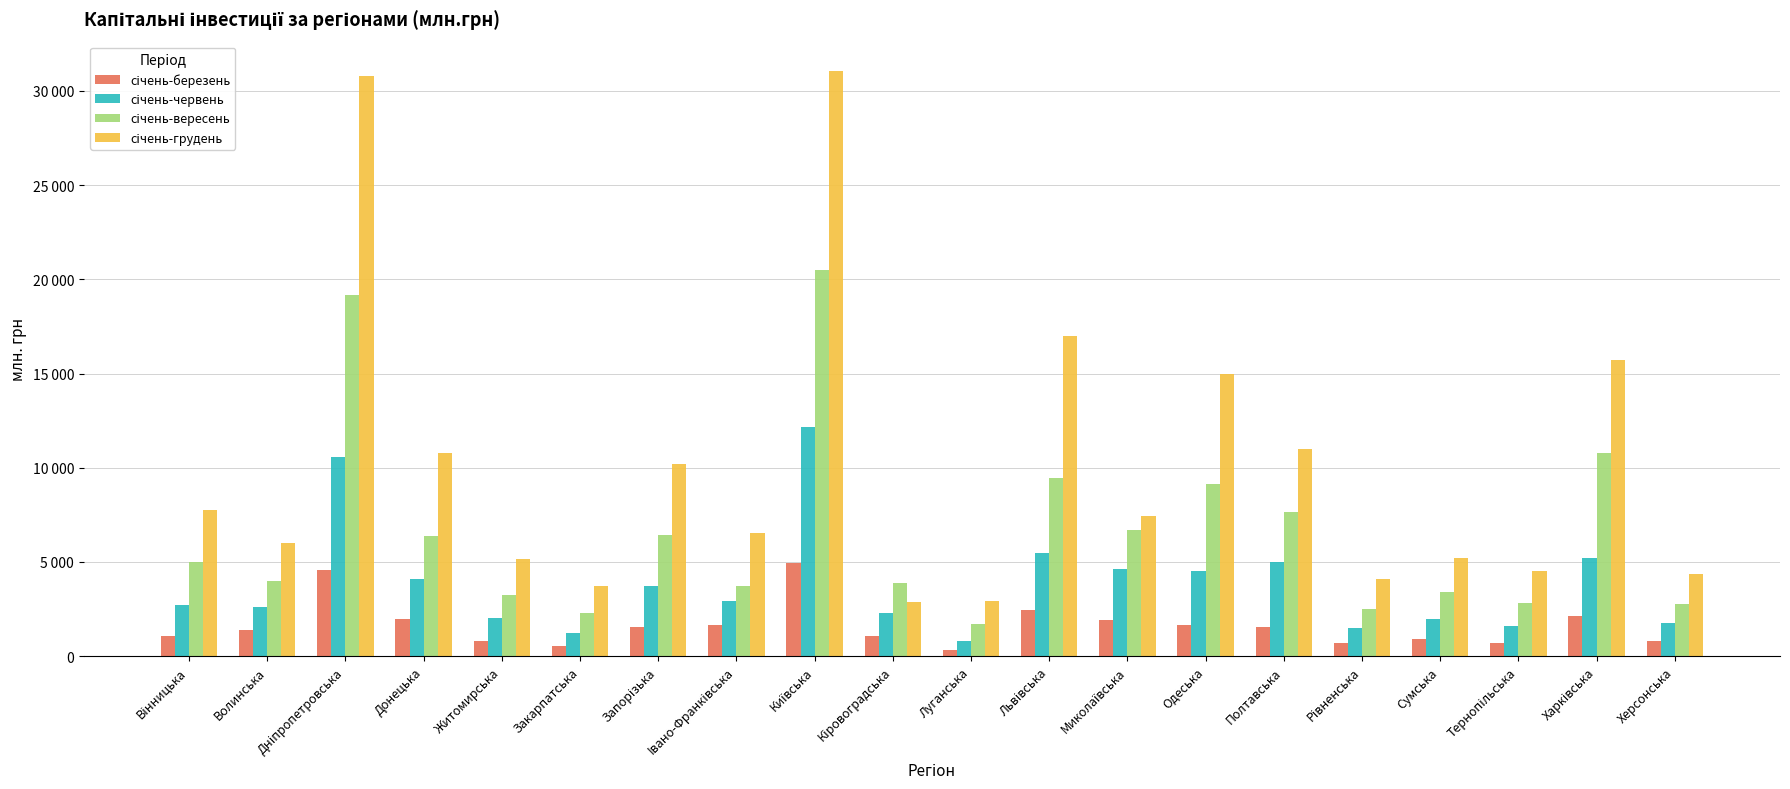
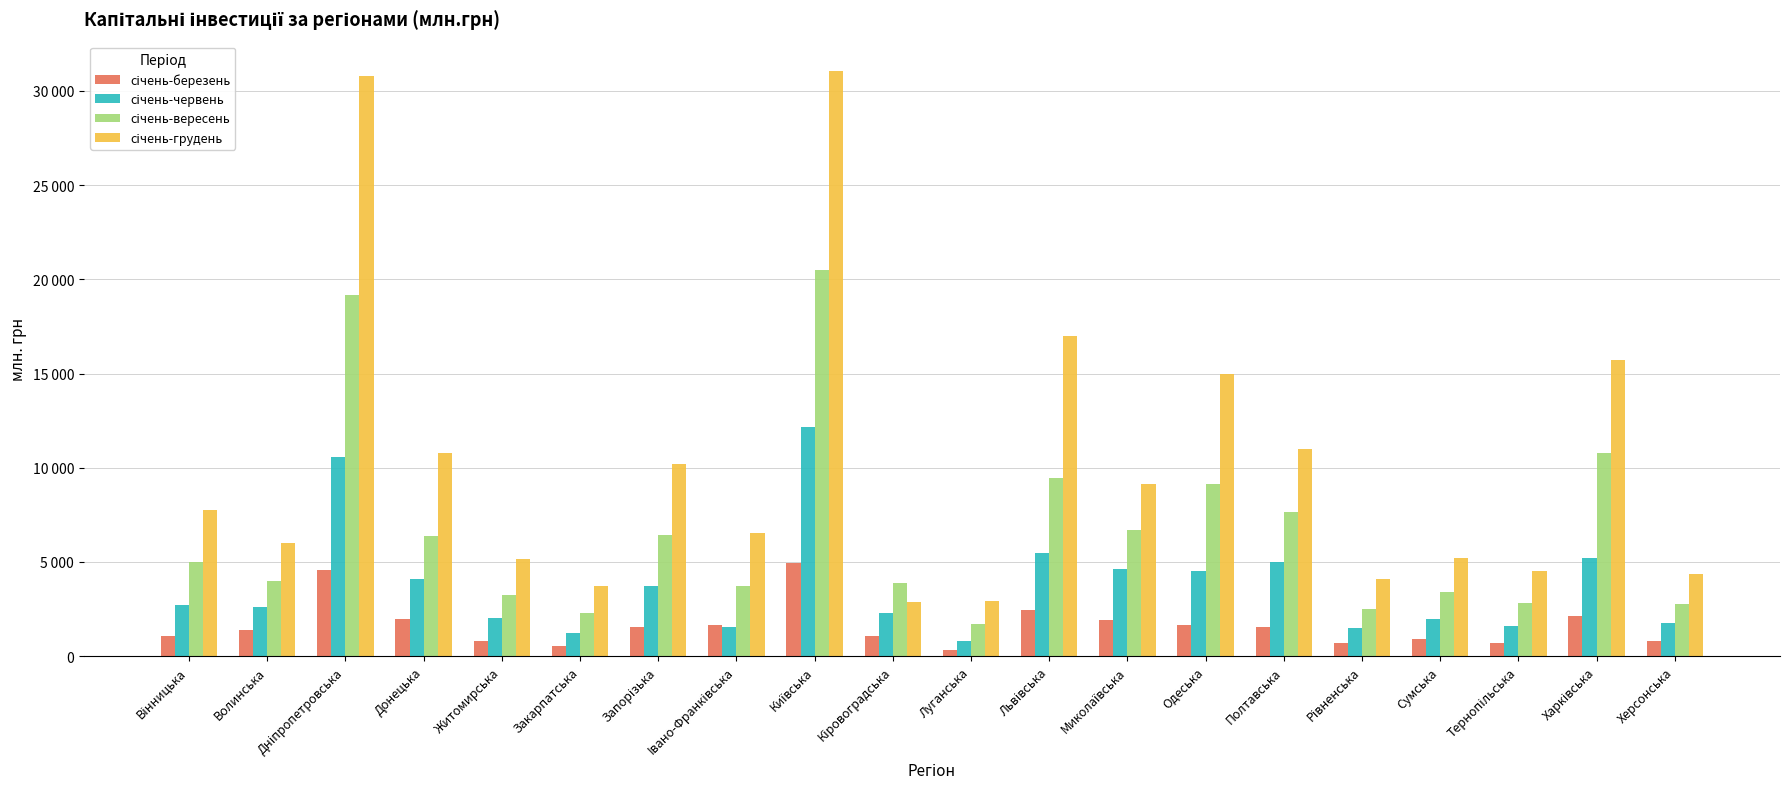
  {
    "січень-березень": {
      "Вінницька": 1100,
      "Волинська": 1400,
      "Дніпропетровська": 4600,
      "Донецька": 2000,
      "Житомирська": 800,
      "Закарпатська": 500,
      "Запорізька": 1500,
      "Iвано-Франківська": 1700,
      "Київська": 5000,
      "Кіровоградська": 1100,
      "Луганська": 300,
      "Львівська": 2500,
      "Миколаївська": 1900,
      "Одеська": 1700,
      "Полтавська": 1500,
      "Рівненська": 700,
      "Сумська": 900,
      "Тернопільська": 700,
      "Харківська": 2100,
      "Херсонська": 800
    },
    "січень-червень": {
      "Вінницька": 2700,
      "Волинська": 2600,
      "Дніпропетровська": 10600,
      "Донецька": 4100,
      "Житомирська": 2000,
      "Закарпатська": 1200,
      "Запорізька": 3700,
-     "Iвано-Франківська": 2900,
+     "Iвано-Франківська": 1600,
      "Київська": 12200,
      "Кіровоградська": 2300,
      "Луганська": 800,
      "Львівська": 5500,
      "Миколаївська": 4700,
      "Одеська": 4500,
      "Полтавська": 5000,
      "Рівненська": 1500,
      "Сумська": 2000,
      "Тернопільська": 1600,
      "Харківська": 5200,
      "Херсонська": 1800
    },
    "січень-вересень": {
      "Вінницька": 5000,
      "Волинська": 4000,
      "Дніпропетровська": 19200,
      "Донецька": 6400,
      "Житомирська": 3200,
      "Закарпатська": 2300,
      "Запорізька": 6400,
      "Iвано-Франківська": 3700,
      "Київська": 20500,
      "Кіровоградська": 3900,
      "Луганська": 1700,
      "Львівська": 9500,
      "Миколаївська": 6700,
      "Одеська": 9100,
      "Полтавська": 7700,
      "Рівненська": 2500,
      "Сумська": 3400,
      "Тернопільська": 2800,
      "Харківська": 10800,
      "Херсонська": 2800
    },
    "січень-грудень": {
      "Вінницька": 7800,
      "Волинська": 6000,
      "Дніпропетровська": 30800,
      "Донецька": 10800,
      "Житомирська": 5200,
      "Закарпатська": 3700,
      "Запорізька": 10200,
      "Iвано-Франківська": 6600,
      "Київська": 31100,
      "Кіровоградська": 2900,
      "Луганська": 2900,
      "Львівська": 17000,
-     "Миколаївська": 7400,
+     "Миколаївська": 9100,
      "Одеська": 15000,
      "Полтавська": 11000,
      "Рівненська": 4100,
      "Сумська": 5200,
      "Тернопільська": 4500,
      "Харківська": 15700,
      "Херсонська": 4300
    }
  }
